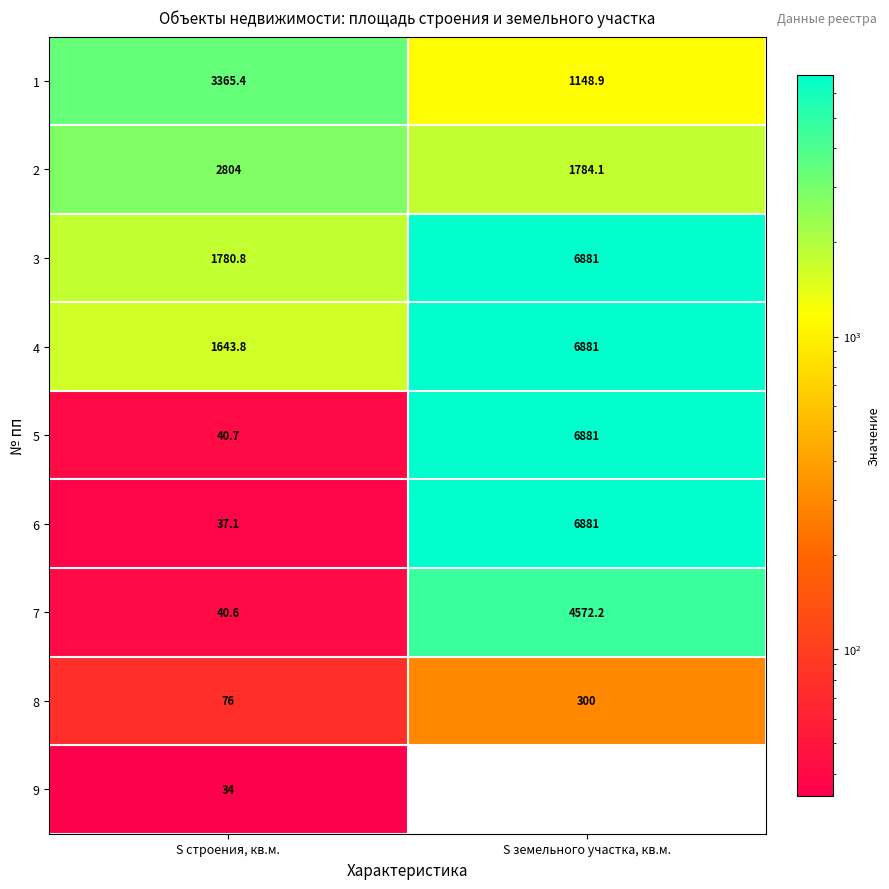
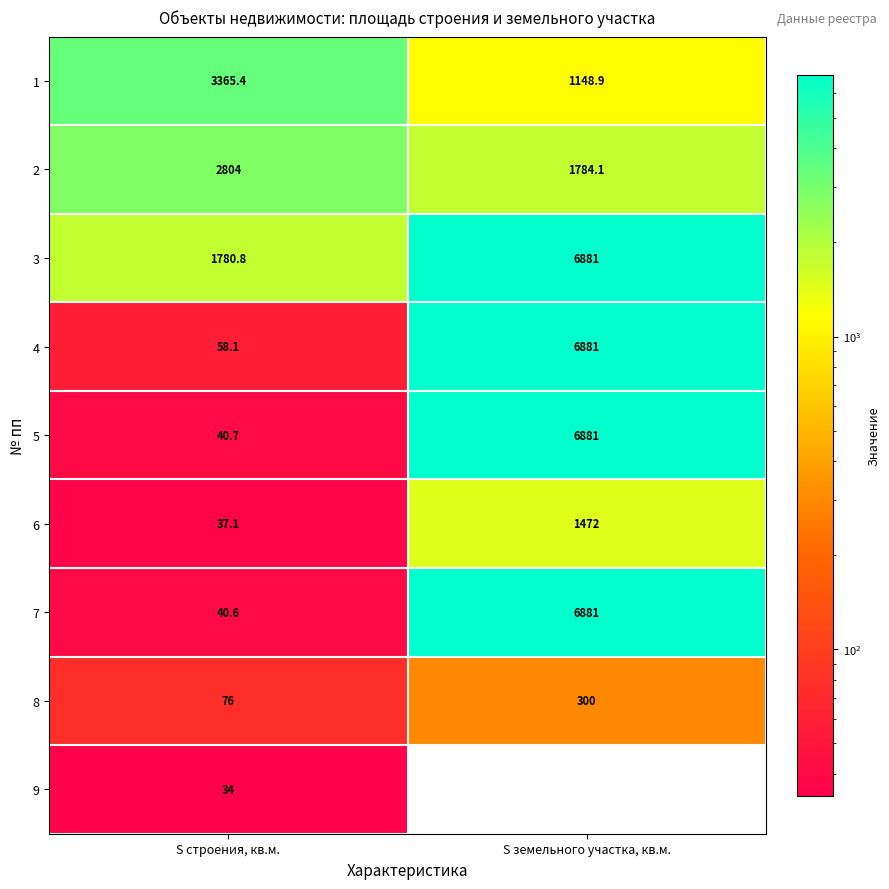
  {
    "1": {
      "S строения, кв.м.": 3365.4,
      "S земельного участка, кв.м.": 1148.9
    },
    "2": {
      "S строения, кв.м.": 2804,
      "S земельного участка, кв.м.": 1784.1
    },
    "3": {
      "S строения, кв.м.": 1780.8,
      "S земельного участка, кв.м.": 6881
    },
    "4": {
-     "S строения, кв.м.": 1643.8,
+     "S строения, кв.м.": 58.1,
      "S земельного участка, кв.м.": 6881
    },
    "5": {
      "S строения, кв.м.": 40.7,
      "S земельного участка, кв.м.": 6881
    },
    "6": {
      "S строения, кв.м.": 37.1,
-     "S земельного участка, кв.м.": 6881
+     "S земельного участка, кв.м.": 1472
    },
    "7": {
      "S строения, кв.м.": 40.6,
-     "S земельного участка, кв.м.": 4572.2
+     "S земельного участка, кв.м.": 6881
    },
    "8": {
      "S строения, кв.м.": 76,
      "S земельного участка, кв.м.": 300
    },
    "9": {
      "S строения, кв.м.": 34
    }
  }
